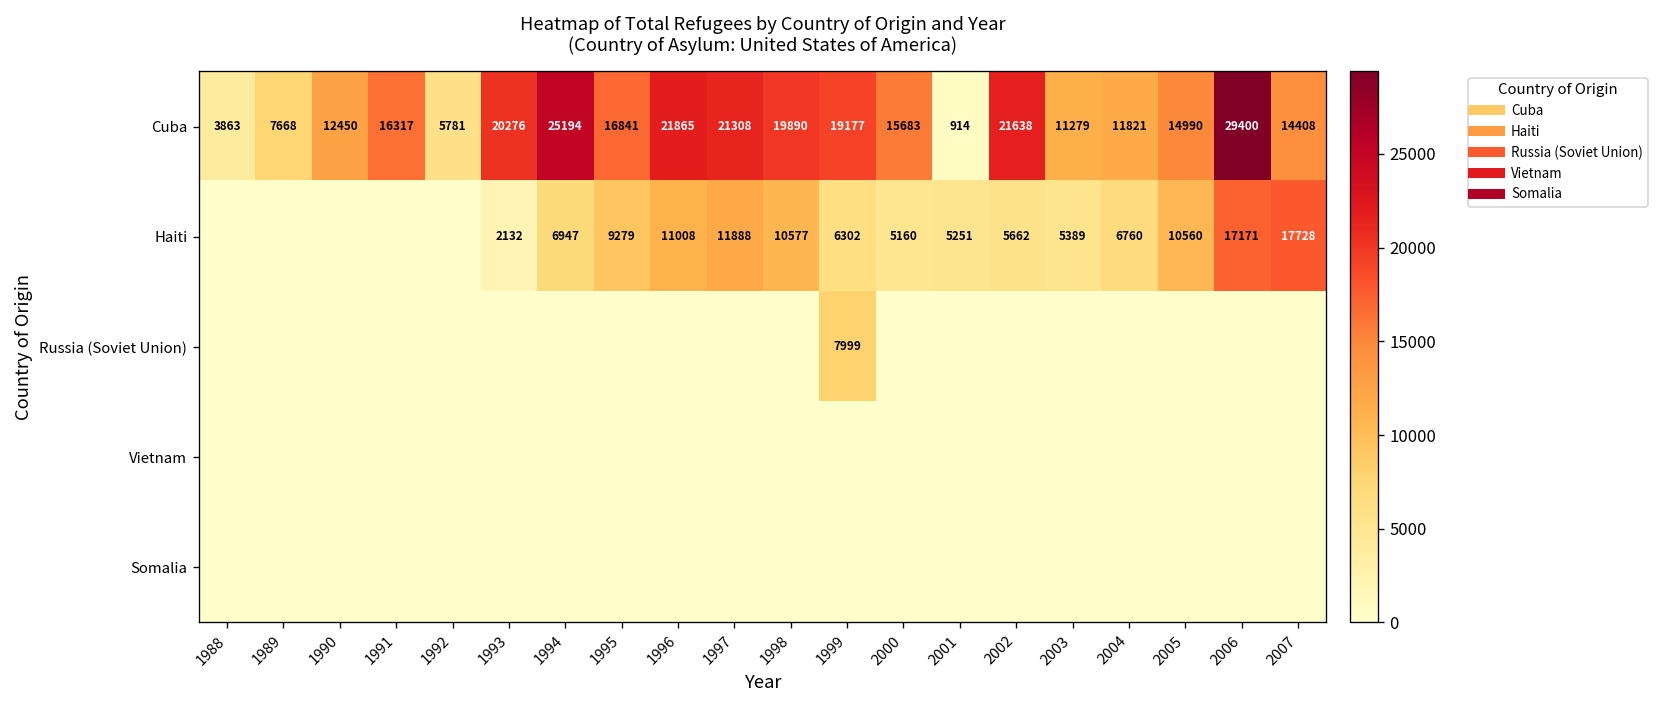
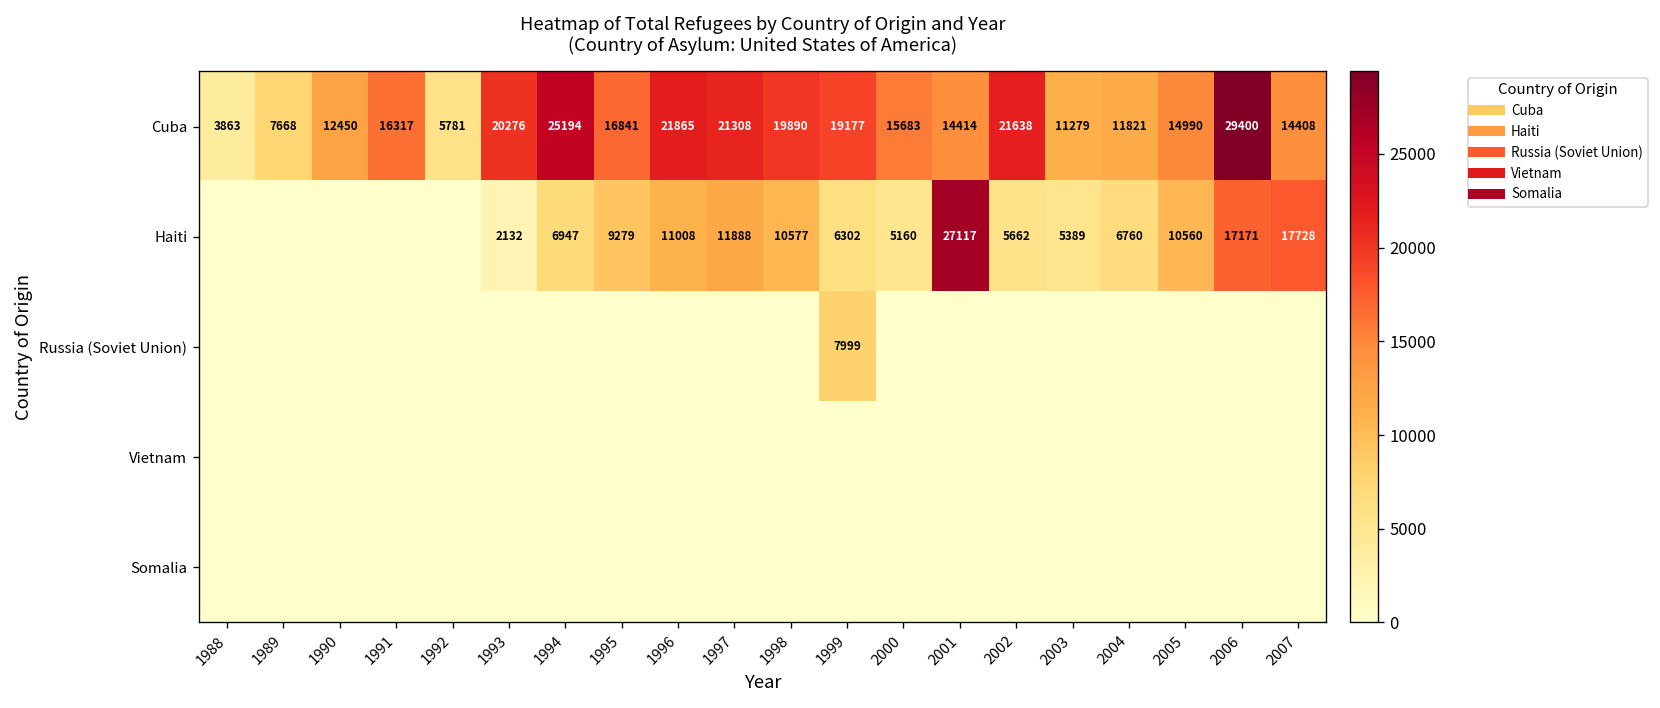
  {
    "Cuba": {
      "1988": 3863,
      "1989": 7668,
      "1990": 12450,
      "1991": 16317,
      "1992": 5781,
      "1993": 20276,
      "1994": 25194,
      "1995": 16841,
      "1996": 21865,
      "1997": 21308,
      "1998": 19890,
      "1999": 19177,
      "2000": 15683,
-     "2001": 914,
+     "2001": 14414,
      "2002": 21638,
      "2003": 11279,
      "2004": 11821,
      "2005": 14990,
      "2006": 29400,
      "2007": 14408
    },
    "Haiti": {
      "1993": 2132,
      "1994": 6947,
      "1995": 9279,
      "1996": 11008,
      "1997": 11888,
      "1998": 10577,
      "1999": 6302,
      "2000": 5160,
-     "2001": 5251,
+     "2001": 27117,
      "2002": 5662,
      "2003": 5389,
      "2004": 6760,
      "2005": 10560,
      "2006": 17171,
      "2007": 17728
    },
    "Russia (Soviet Union)": {
      "1999": 7999
    }
  }
